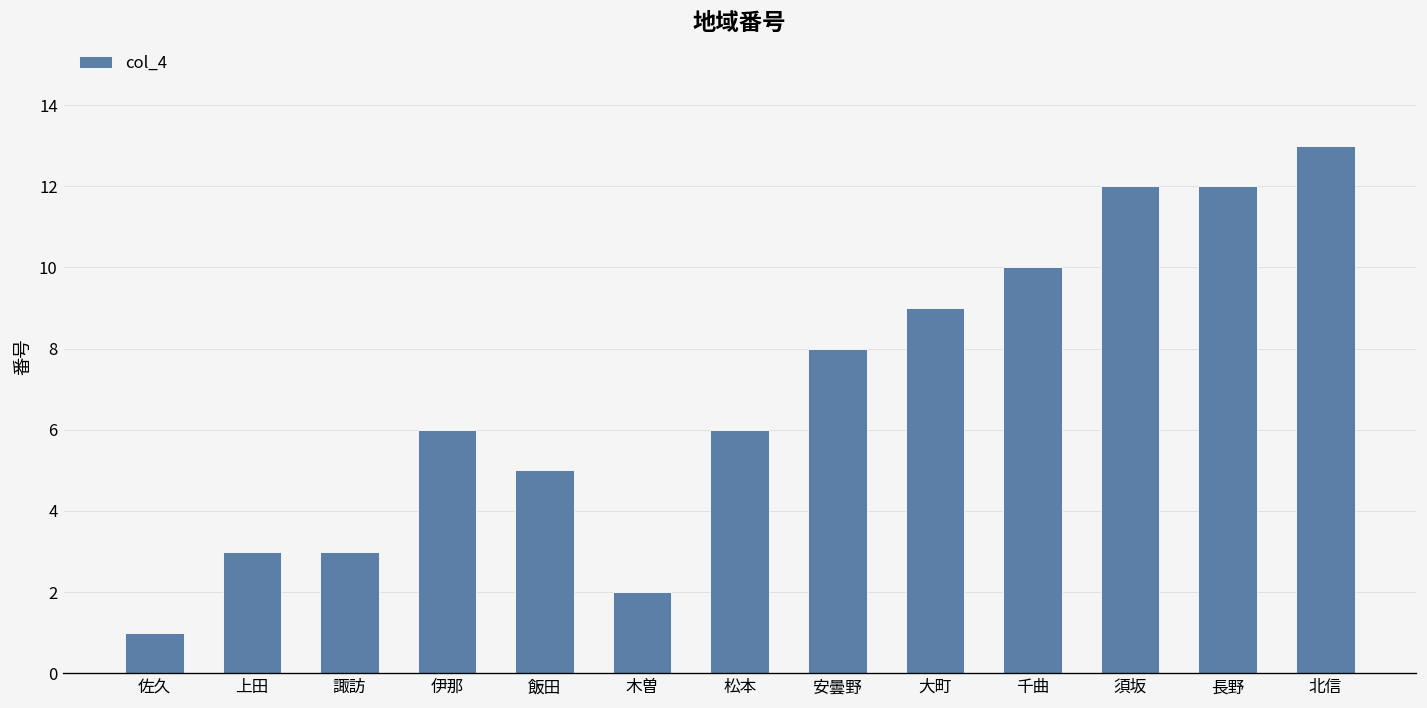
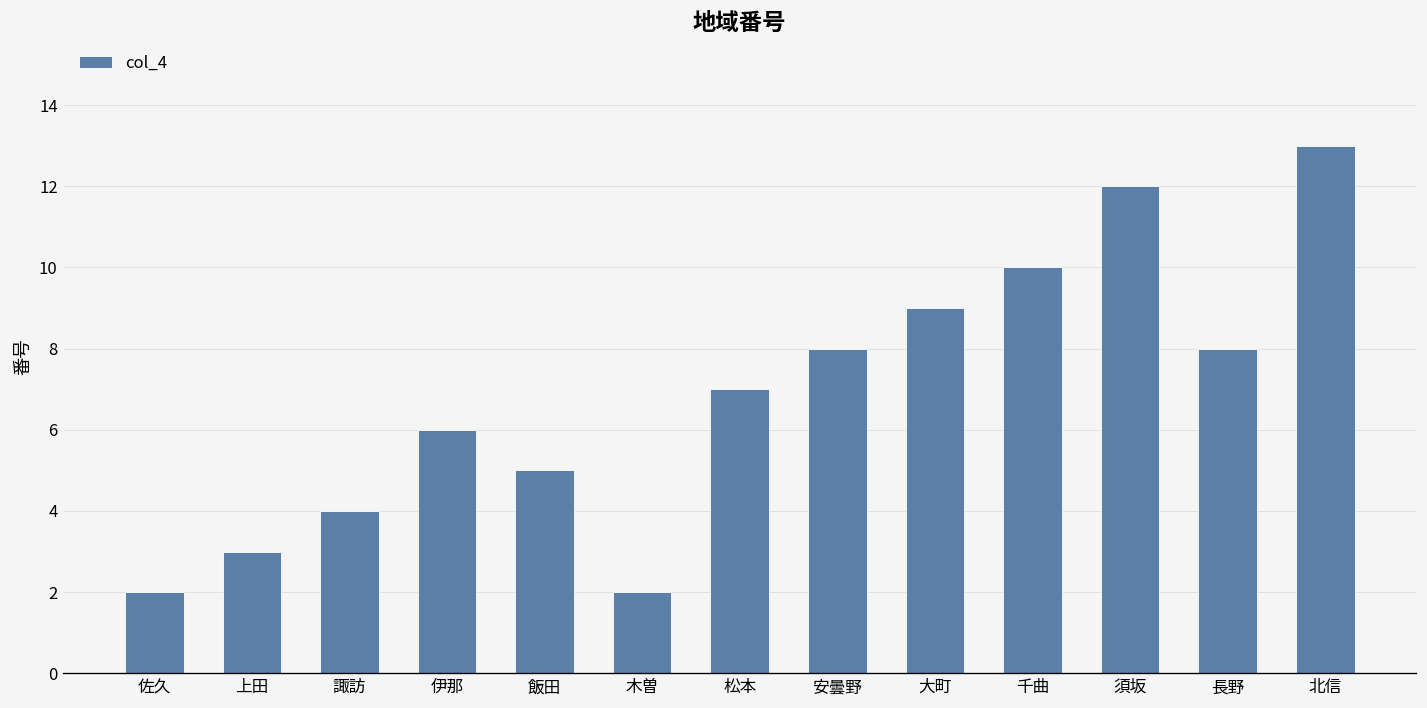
  {
-   "佐久": 1,
+   "佐久": 2,
    "上田": 3,
-   "諏訪": 3,
+   "諏訪": 4,
    "伊那": 6,
    "飯田": 5,
    "木曽": 2,
-   "松本": 6,
+   "松本": 7,
    "安曇野": 8,
    "大町": 9,
    "千曲": 10,
    "須坂": 12,
-   "長野": 12,
+   "長野": 8,
    "北信": 13
  }
